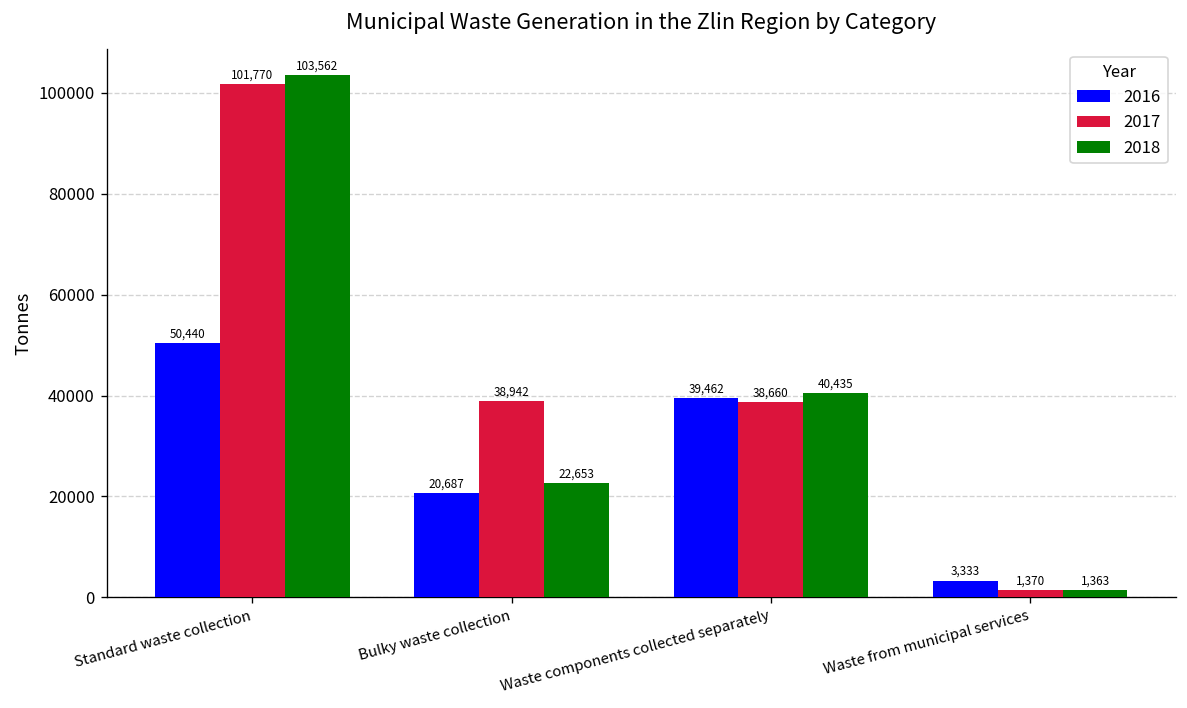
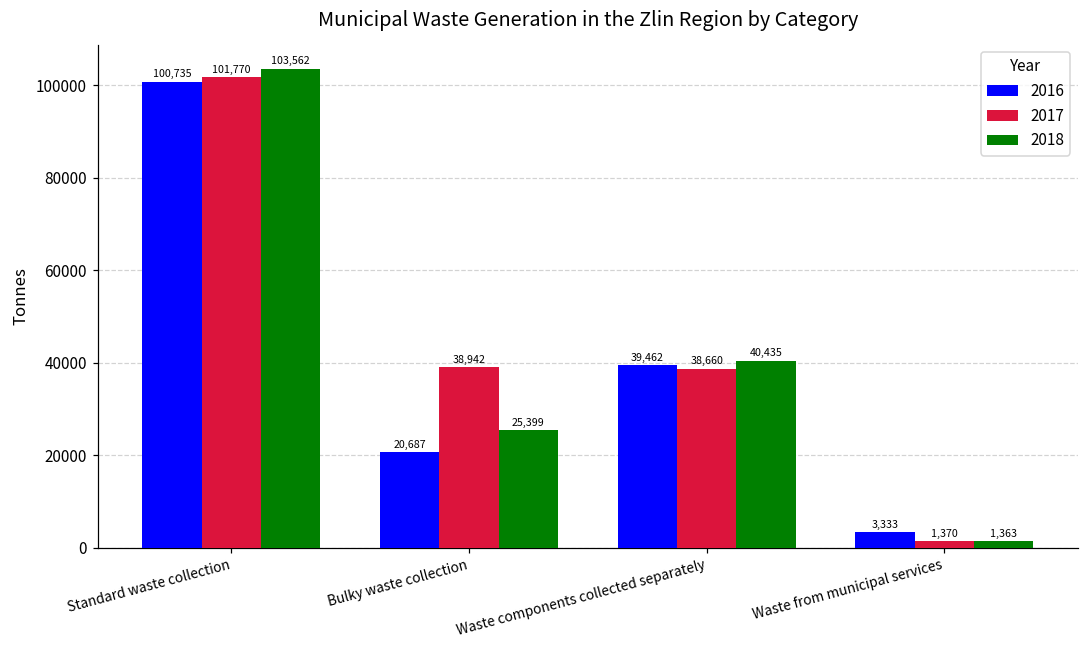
  {
    "2016": {
-     "Standard waste collection": "50,440",
+     "Standard waste collection": "100,735",
      "Bulky waste collection": "20,687",
      "Waste components collected separately": "39,462",
      "Waste from municipal services": "3,333"
    },
    "2017": {
      "Standard waste collection": "101,770",
      "Bulky waste collection": "38,942",
      "Waste components collected separately": "38,660",
      "Waste from municipal services": "1,370"
    },
    "2018": {
      "Standard waste collection": "103,562",
-     "Bulky waste collection": "22,653",
+     "Bulky waste collection": "25,399",
      "Waste components collected separately": "40,435",
      "Waste from municipal services": "1,363"
    }
  }
